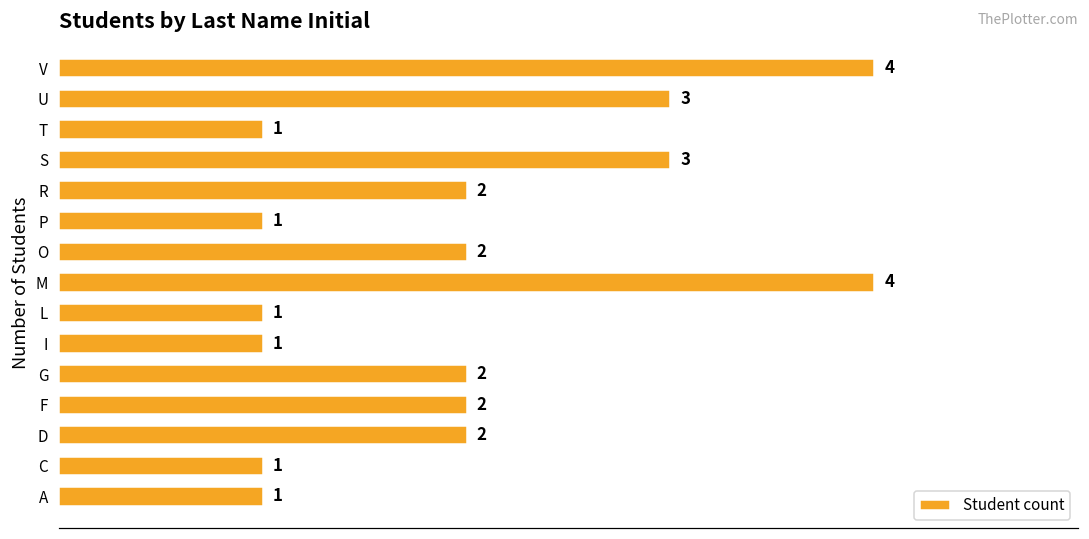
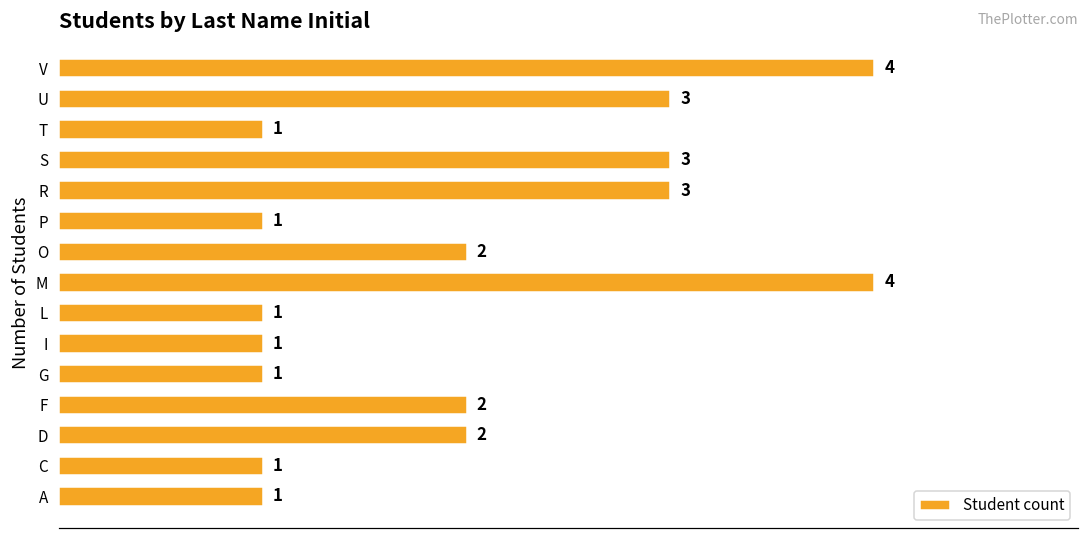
  {
    "V": 4,
    "U": 3,
    "T": 1,
    "S": 3,
-   "R": 2,
+   "R": 3,
    "P": 1,
    "O": 2,
    "M": 4,
    "L": 1,
    "I": 1,
-   "G": 2,
+   "G": 1,
    "F": 2,
    "D": 2,
    "C": 1,
    "A": 1
  }
